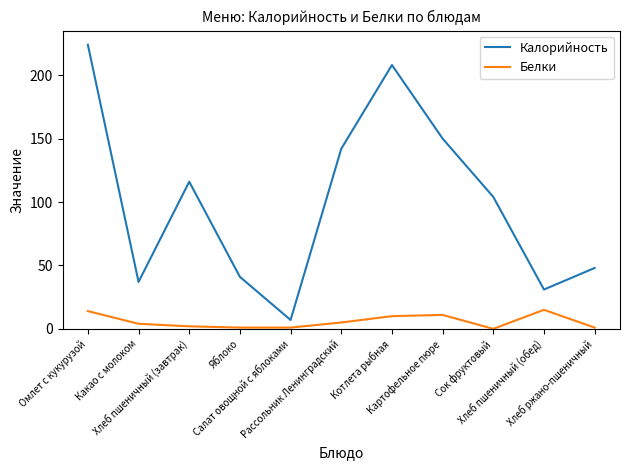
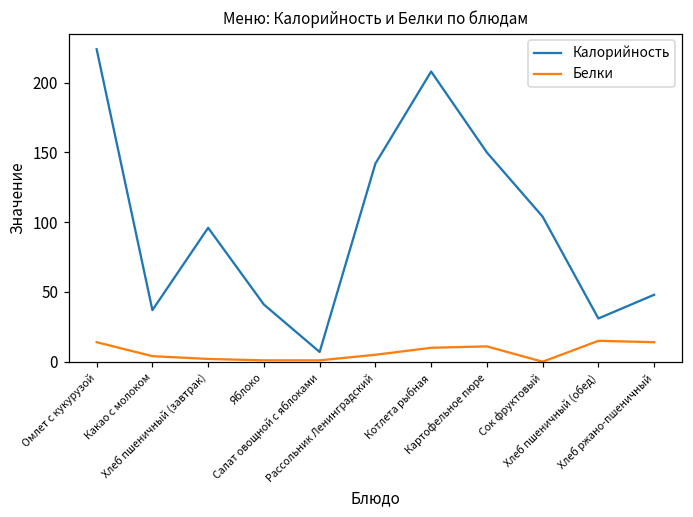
  {
    "Калорийность": {
      "Омлет с кукурузой": 224,
      "Какао с молоком": 37,
-     "Хлеб пшеничный (завтрак)": 116,
+     "Хлеб пшеничный (завтрак)": 96,
      "Яблоко": 41,
      "Салат овощной с яблоками": 7,
      "Рассольник Ленинградский": 142,
      "Котлета рыбная": 208,
      "Картофельное пюре": 150,
      "Сок фруктовый": 104,
      "Хлеб пшеничный (обед)": 31,
      "Хлеб ржано-пшеничный": 48
    },
    "Белки": {
      "Омлет с кукурузой": 14,
      "Какао с молоком": 4,
      "Хлеб пшеничный (завтрак)": 2,
      "Яблоко": 1,
      "Салат овощной с яблоками": 1,
      "Рассольник Ленинградский": 5,
      "Котлета рыбная": 10,
      "Картофельное пюре": 11,
      "Сок фруктовый": 0,
      "Хлеб пшеничный (обед)": 15,
-     "Хлеб ржано-пшеничный": 1
+     "Хлеб ржано-пшеничный": 14
    }
  }
